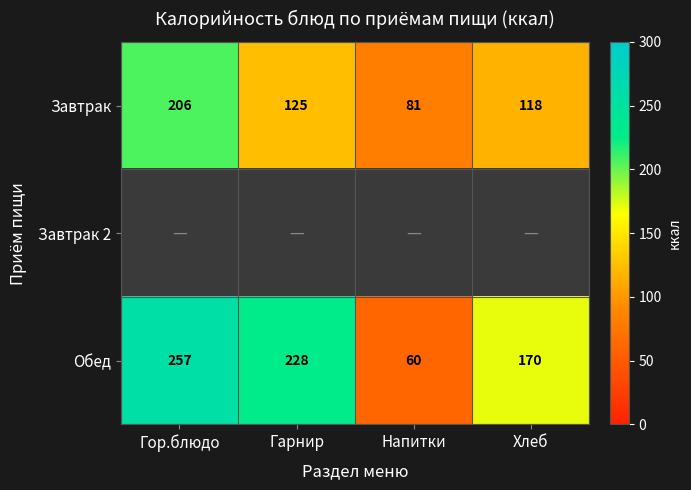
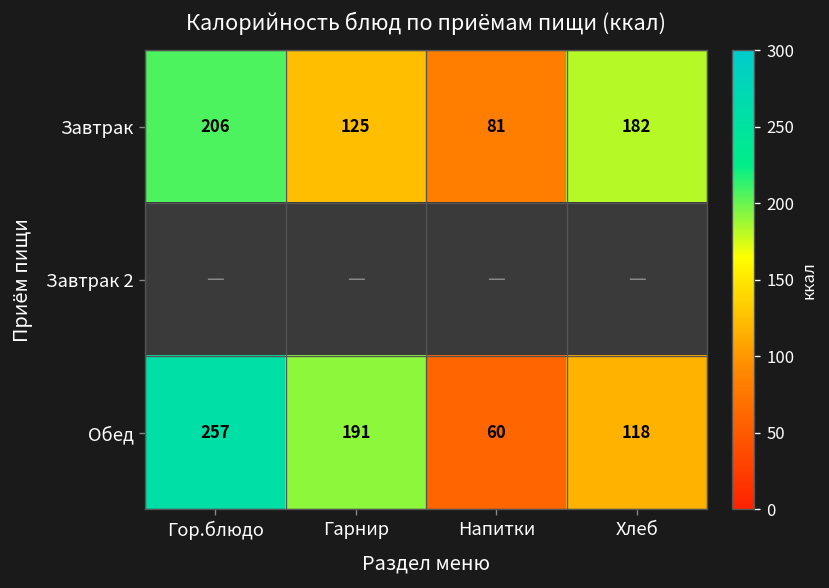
  {
    "Завтрак": {
      "Гор.блюдо": 206,
      "Гарнир": 125,
      "Напитки": 81,
-     "Хлеб": 118
+     "Хлеб": 182
    },
    "Обед": {
      "Гор.блюдо": 257,
-     "Гарнир": 228,
+     "Гарнир": 191,
      "Напитки": 60,
-     "Хлеб": 170
+     "Хлеб": 118
    }
  }
